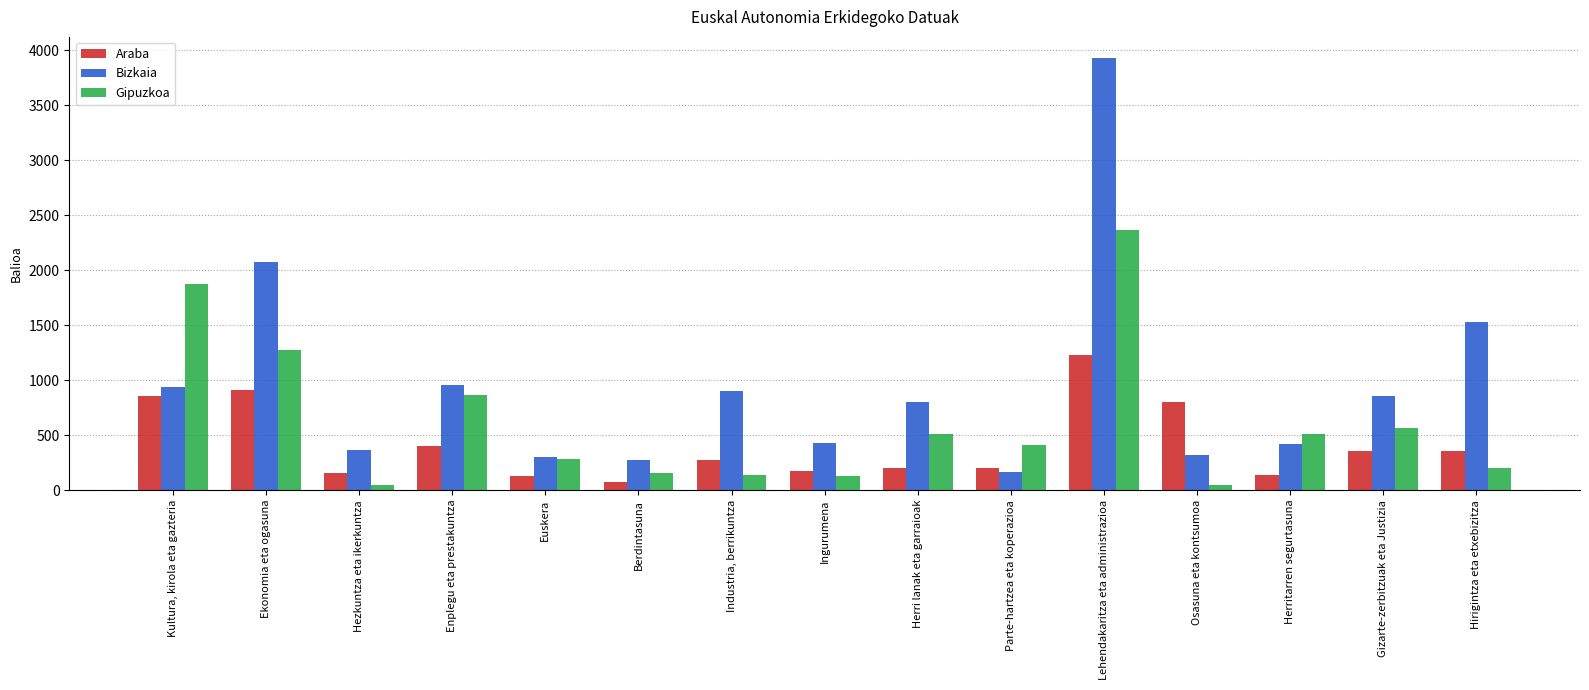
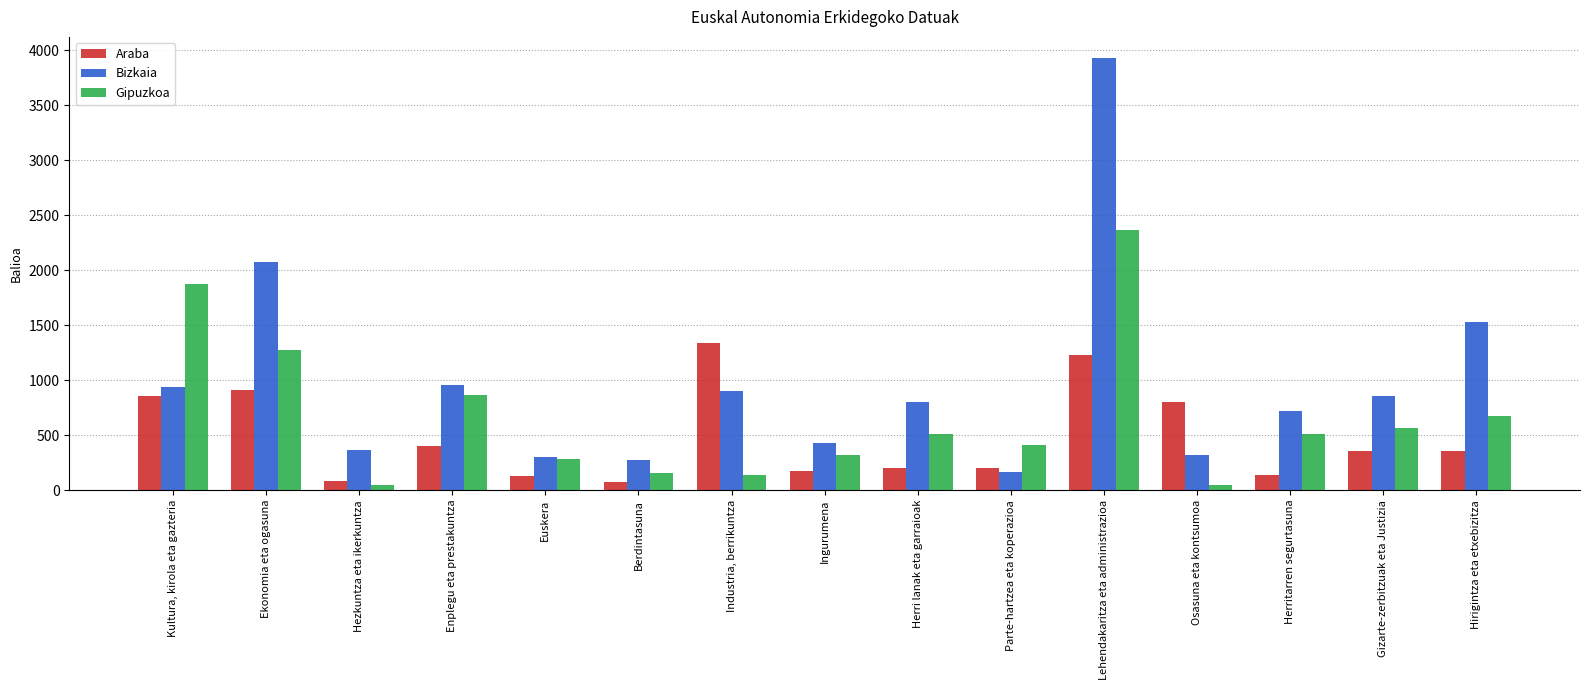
  {
    "Araba": {
      "Kultura, kirola eta gazteria": 860,
      "Ekonomia eta ogasuna": 910,
-     "Hezkuntza eta ikerkuntza": 160,
+     "Hezkuntza eta ikerkuntza": 80,
      "Enplegu eta prestakuntza": 400,
      "Euskera": 130,
      "Berdintasuna": 80,
-     "Industria, berrikuntza": 270,
+     "Industria, berrikuntza": 1340,
      "Ingurumena": 170,
      "Herri lanak eta garraioak": 200,
      "Parte-hartzea eta koperazioa": 200,
      "Lehendakaritza eta administrazioa": 1230,
      "Osasuna eta kontsumoa": 800,
      "Herritarren segurtasuna": 140,
      "Gizarte-zerbitzuak eta Justizia": 360,
      "Hirigintza eta etxebizitza": 350
    },
    "Bizkaia": {
      "Kultura, kirola eta gazteria": 940,
      "Ekonomia eta ogasuna": 2080,
      "Hezkuntza eta ikerkuntza": 360,
      "Enplegu eta prestakuntza": 960,
      "Euskera": 300,
      "Berdintasuna": 280,
      "Industria, berrikuntza": 900,
      "Ingurumena": 430,
      "Herri lanak eta garraioak": 800,
      "Parte-hartzea eta koperazioa": 160,
      "Lehendakaritza eta administrazioa": 3920,
      "Osasuna eta kontsumoa": 320,
-     "Herritarren segurtasuna": 420,
+     "Herritarren segurtasuna": 720,
      "Gizarte-zerbitzuak eta Justizia": 860,
      "Hirigintza eta etxebizitza": 1530
    },
    "Gipuzkoa": {
      "Kultura, kirola eta gazteria": 1870,
      "Ekonomia eta ogasuna": 1270,
      "Hezkuntza eta ikerkuntza": 40,
      "Enplegu eta prestakuntza": 870,
      "Euskera": 280,
      "Berdintasuna": 160,
      "Industria, berrikuntza": 130,
-     "Ingurumena": 130,
+     "Ingurumena": 320,
      "Herri lanak eta garraioak": 510,
      "Parte-hartzea eta koperazioa": 410,
      "Lehendakaritza eta administrazioa": 2370,
      "Osasuna eta kontsumoa": 50,
      "Herritarren segurtasuna": 510,
      "Gizarte-zerbitzuak eta Justizia": 570,
-     "Hirigintza eta etxebizitza": 200
+     "Hirigintza eta etxebizitza": 680
    }
  }
